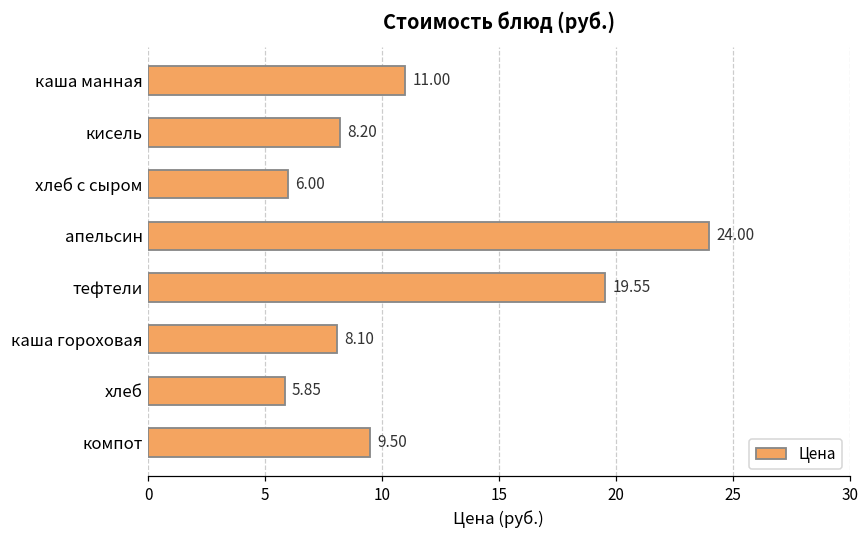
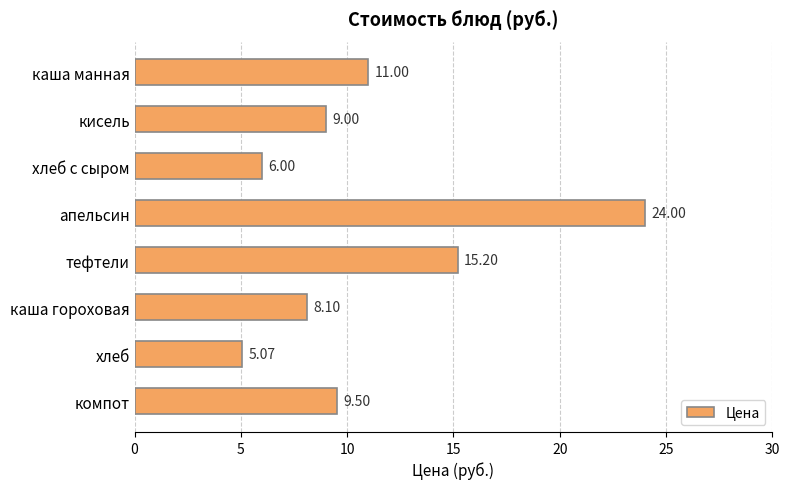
  {
    "каша манная": 11.00,
-   "кисель": 8.20,
+   "кисель": 9.00,
    "хлеб с сыром": 6.00,
    "апельсин": 24.00,
-   "тефтели": 19.55,
+   "тефтели": 15.20,
    "каша гороховая": 8.10,
-   "хлеб": 5.85,
+   "хлеб": 5.07,
    "компот": 9.50
  }
